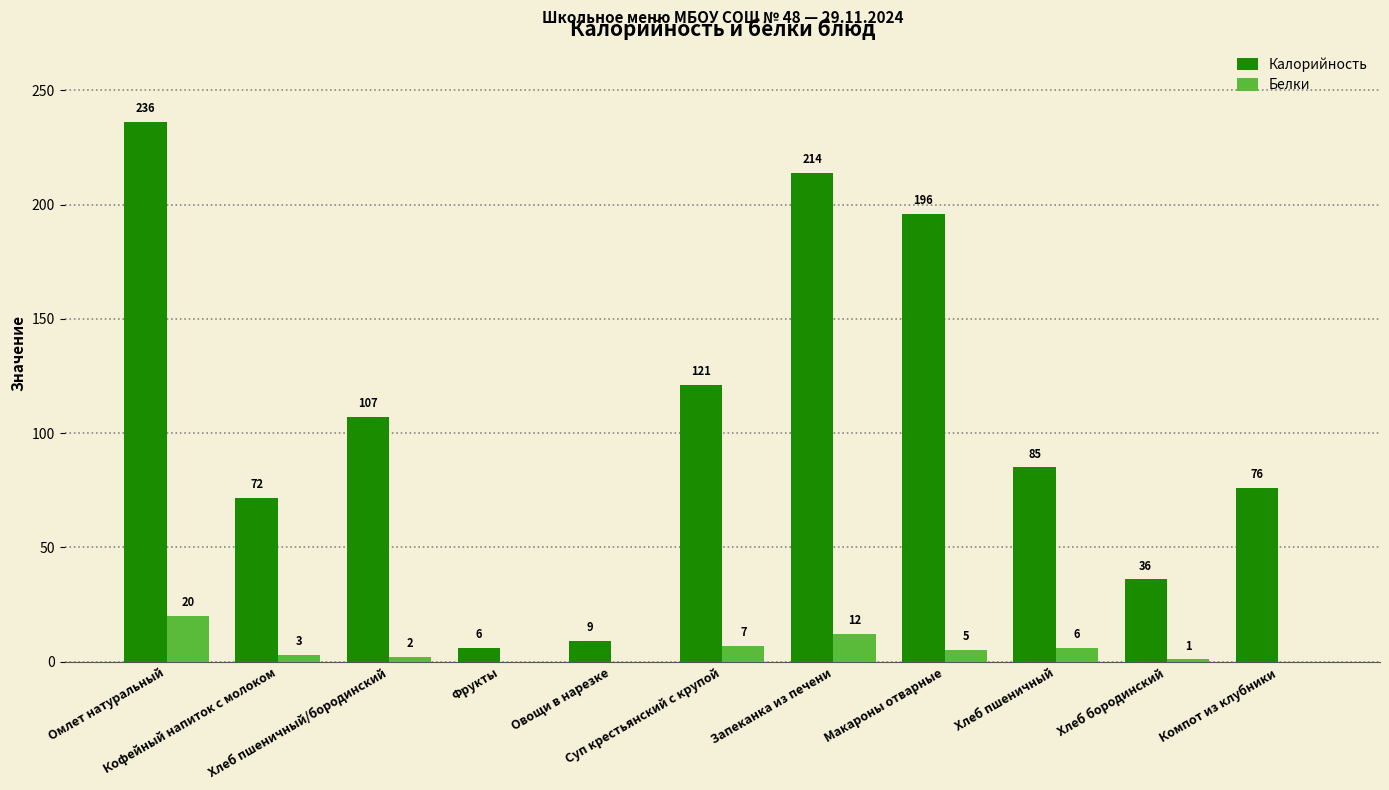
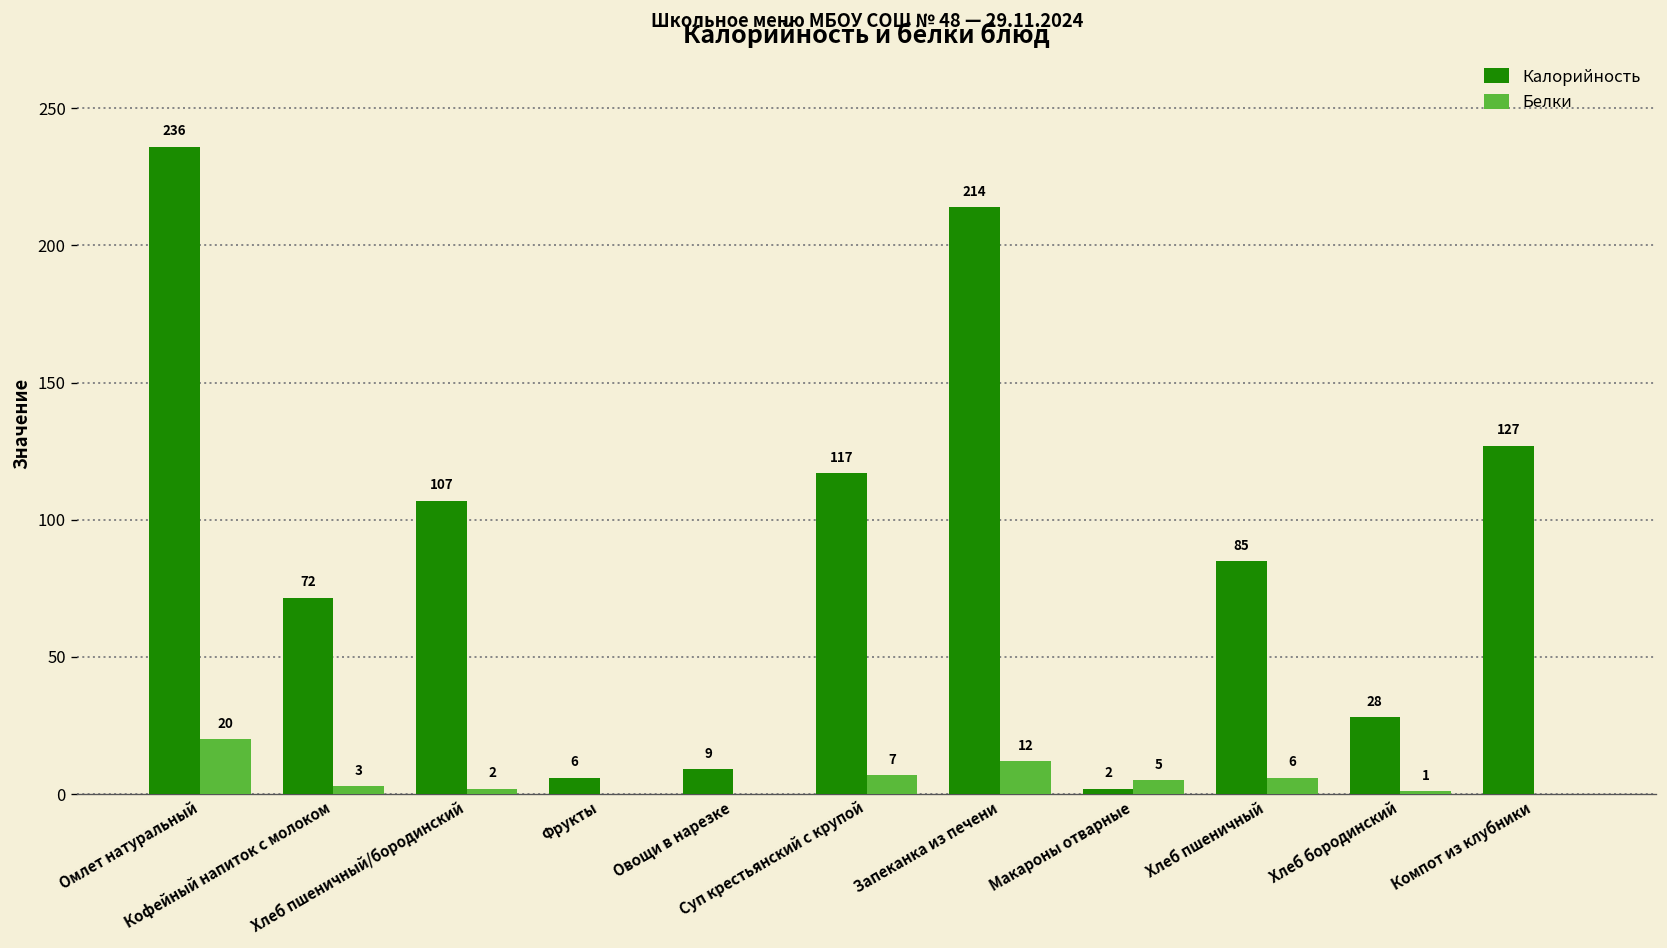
  {
    "Калорийность": {
      "Омлет натуральный": 236,
      "Кофейный напиток с молоком": 72,
      "Хлеб пшеничный/бородинский": 107,
      "Фрукты": 6,
      "Овощи в нарезке": 9,
-     "Суп крестьянский с крупой": 121,
+     "Суп крестьянский с крупой": 117,
      "Запеканка из печени": 214,
-     "Макароны отварные": 196,
+     "Макароны отварные": 2,
      "Хлеб пшеничный": 85,
-     "Хлеб бородинский": 36,
-     "Компот из клубники": 76
+     "Хлеб бородинский": 28,
+     "Компот из клубники": 127
    },
    "Белки": {
      "Омлет натуральный": 20,
      "Кофейный напиток с молоком": 3,
      "Хлеб пшеничный/бородинский": 2,
      "Суп крестьянский с крупой": 7,
      "Запеканка из печени": 12,
      "Макароны отварные": 5,
      "Хлеб пшеничный": 6,
      "Хлеб бородинский": 1
    }
  }
